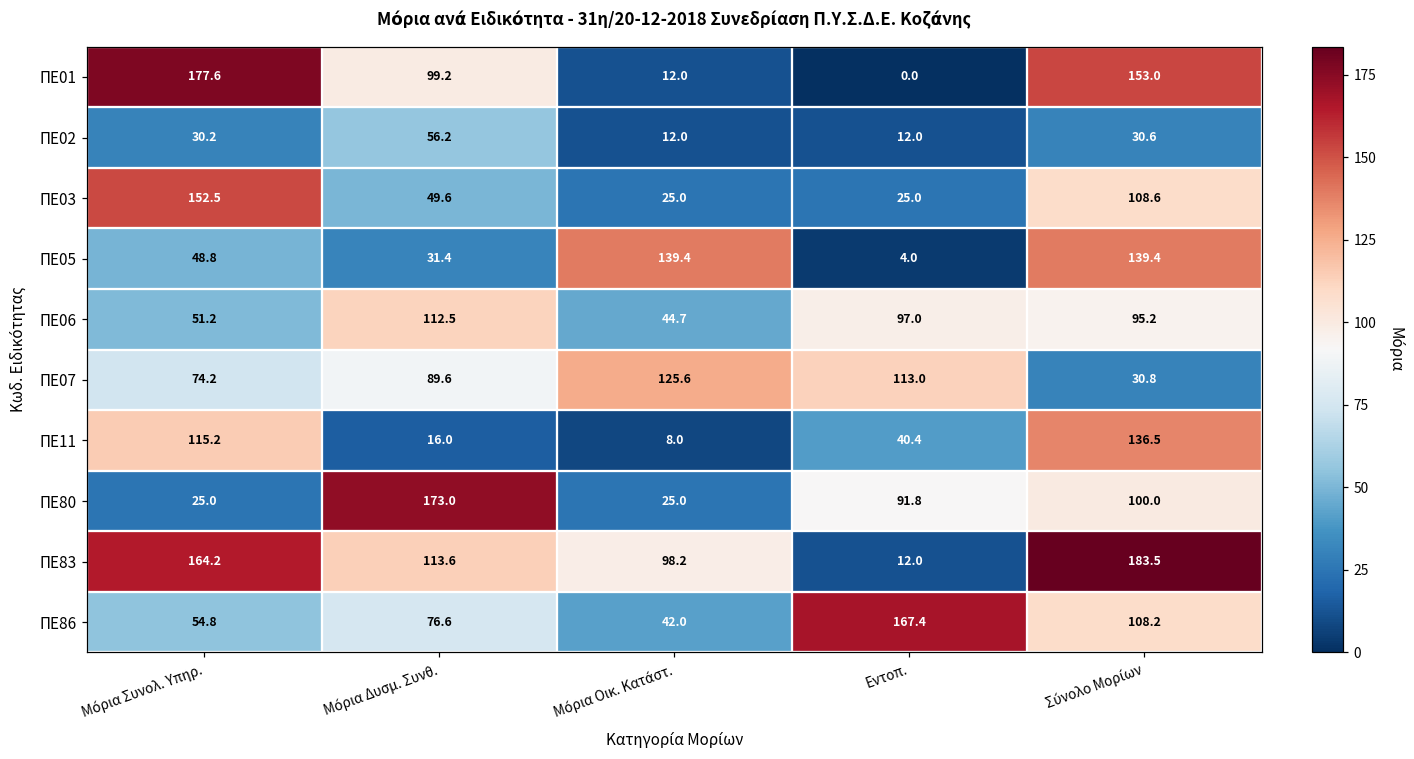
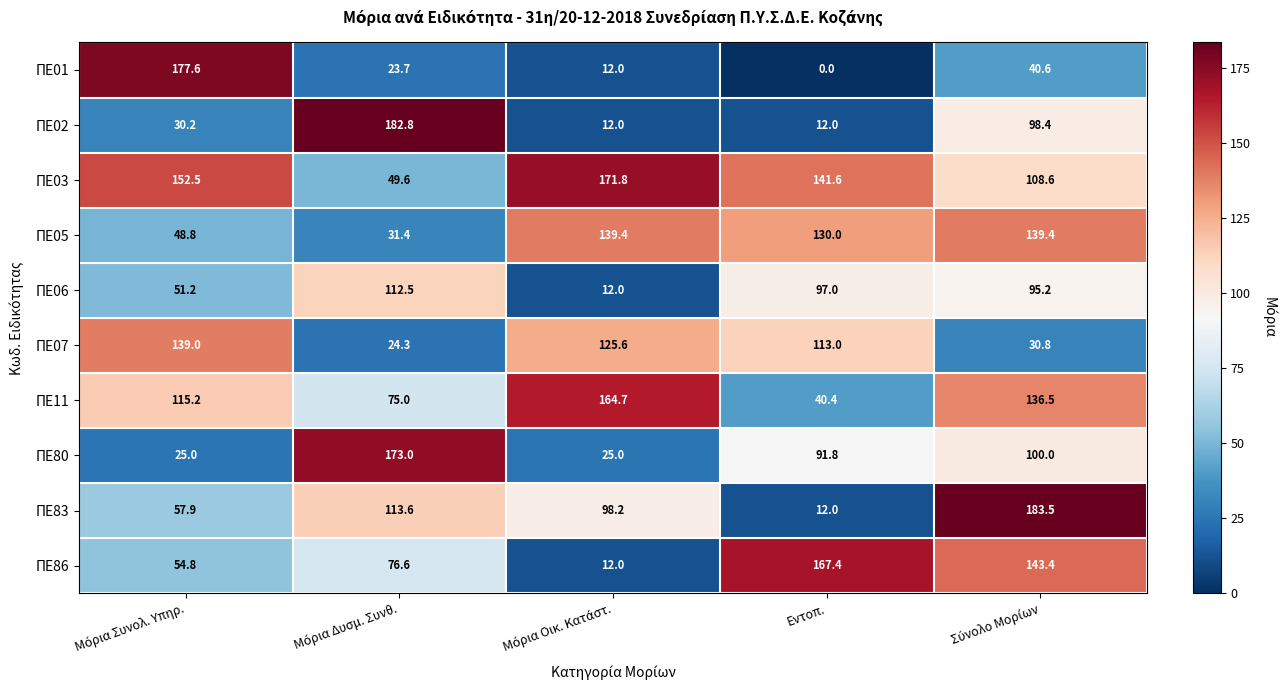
  {
    "ΠΕ01": {
      "Μόρια Συνολ. Υπηρ.": 177.6,
-     "Μόρια Δυσμ. Συνθ.": 99.2,
+     "Μόρια Δυσμ. Συνθ.": 23.7,
      "Μόρια Οικ. Κατάστ.": 12.0,
      "Εντοπ.": 0.0,
-     "Σύνολο Μορίων": 153.0
+     "Σύνολο Μορίων": 40.6
    },
    "ΠΕ02": {
      "Μόρια Συνολ. Υπηρ.": 30.2,
-     "Μόρια Δυσμ. Συνθ.": 56.2,
+     "Μόρια Δυσμ. Συνθ.": 182.8,
      "Μόρια Οικ. Κατάστ.": 12.0,
      "Εντοπ.": 12.0,
-     "Σύνολο Μορίων": 30.6
+     "Σύνολο Μορίων": 98.4
    },
    "ΠΕ03": {
      "Μόρια Συνολ. Υπηρ.": 152.5,
      "Μόρια Δυσμ. Συνθ.": 49.6,
-     "Μόρια Οικ. Κατάστ.": 25.0,
-     "Εντοπ.": 25.0,
+     "Μόρια Οικ. Κατάστ.": 171.8,
+     "Εντοπ.": 141.6,
      "Σύνολο Μορίων": 108.6
    },
    "ΠΕ05": {
      "Μόρια Συνολ. Υπηρ.": 48.8,
      "Μόρια Δυσμ. Συνθ.": 31.4,
      "Μόρια Οικ. Κατάστ.": 139.4,
-     "Εντοπ.": 4.0,
+     "Εντοπ.": 130.0,
      "Σύνολο Μορίων": 139.4
    },
    "ΠΕ06": {
      "Μόρια Συνολ. Υπηρ.": 51.2,
      "Μόρια Δυσμ. Συνθ.": 112.5,
-     "Μόρια Οικ. Κατάστ.": 44.7,
+     "Μόρια Οικ. Κατάστ.": 12.0,
      "Εντοπ.": 97.0,
      "Σύνολο Μορίων": 95.2
    },
    "ΠΕ07": {
-     "Μόρια Συνολ. Υπηρ.": 74.2,
-     "Μόρια Δυσμ. Συνθ.": 89.6,
+     "Μόρια Συνολ. Υπηρ.": 139.0,
+     "Μόρια Δυσμ. Συνθ.": 24.3,
      "Μόρια Οικ. Κατάστ.": 125.6,
      "Εντοπ.": 113.0,
      "Σύνολο Μορίων": 30.8
    },
    "ΠΕ11": {
      "Μόρια Συνολ. Υπηρ.": 115.2,
-     "Μόρια Δυσμ. Συνθ.": 16.0,
-     "Μόρια Οικ. Κατάστ.": 8.0,
+     "Μόρια Δυσμ. Συνθ.": 75.0,
+     "Μόρια Οικ. Κατάστ.": 164.7,
      "Εντοπ.": 40.4,
      "Σύνολο Μορίων": 136.5
    },
    "ΠΕ80": {
      "Μόρια Συνολ. Υπηρ.": 25.0,
      "Μόρια Δυσμ. Συνθ.": 173.0,
      "Μόρια Οικ. Κατάστ.": 25.0,
      "Εντοπ.": 91.8,
      "Σύνολο Μορίων": 100.0
    },
    "ΠΕ83": {
-     "Μόρια Συνολ. Υπηρ.": 164.2,
+     "Μόρια Συνολ. Υπηρ.": 57.9,
      "Μόρια Δυσμ. Συνθ.": 113.6,
      "Μόρια Οικ. Κατάστ.": 98.2,
      "Εντοπ.": 12.0,
      "Σύνολο Μορίων": 183.5
    },
    "ΠΕ86": {
      "Μόρια Συνολ. Υπηρ.": 54.8,
      "Μόρια Δυσμ. Συνθ.": 76.6,
-     "Μόρια Οικ. Κατάστ.": 42.0,
+     "Μόρια Οικ. Κατάστ.": 12.0,
      "Εντοπ.": 167.4,
-     "Σύνολο Μορίων": 108.2
+     "Σύνολο Μορίων": 143.4
    }
  }
